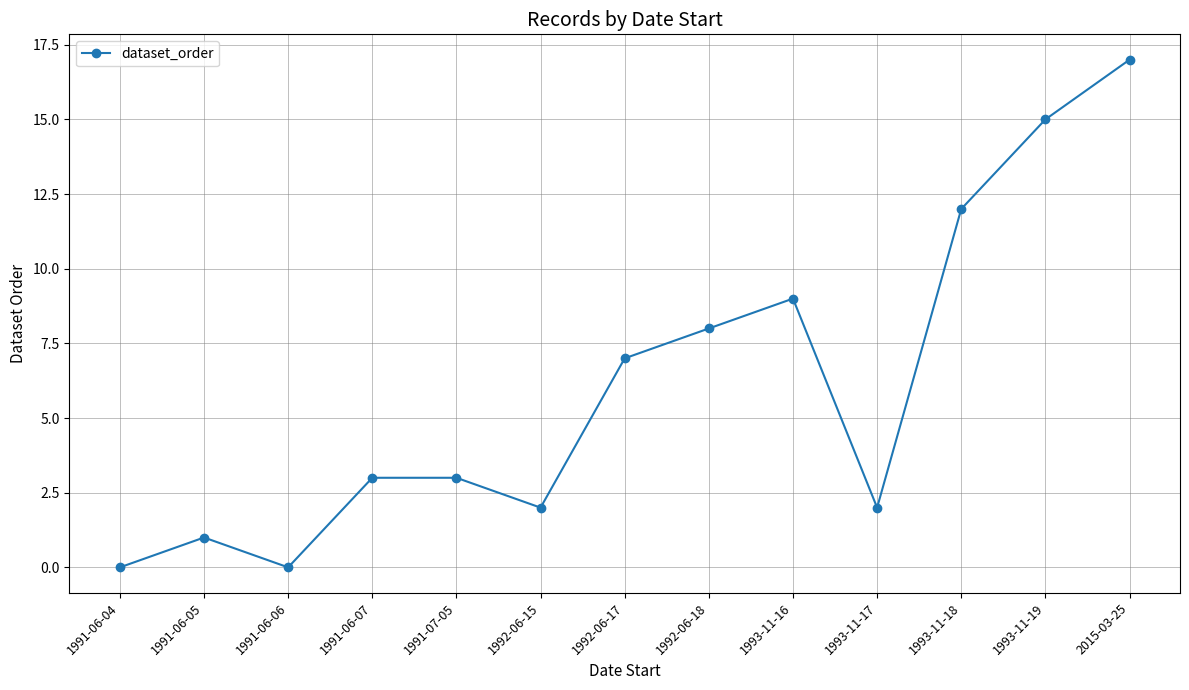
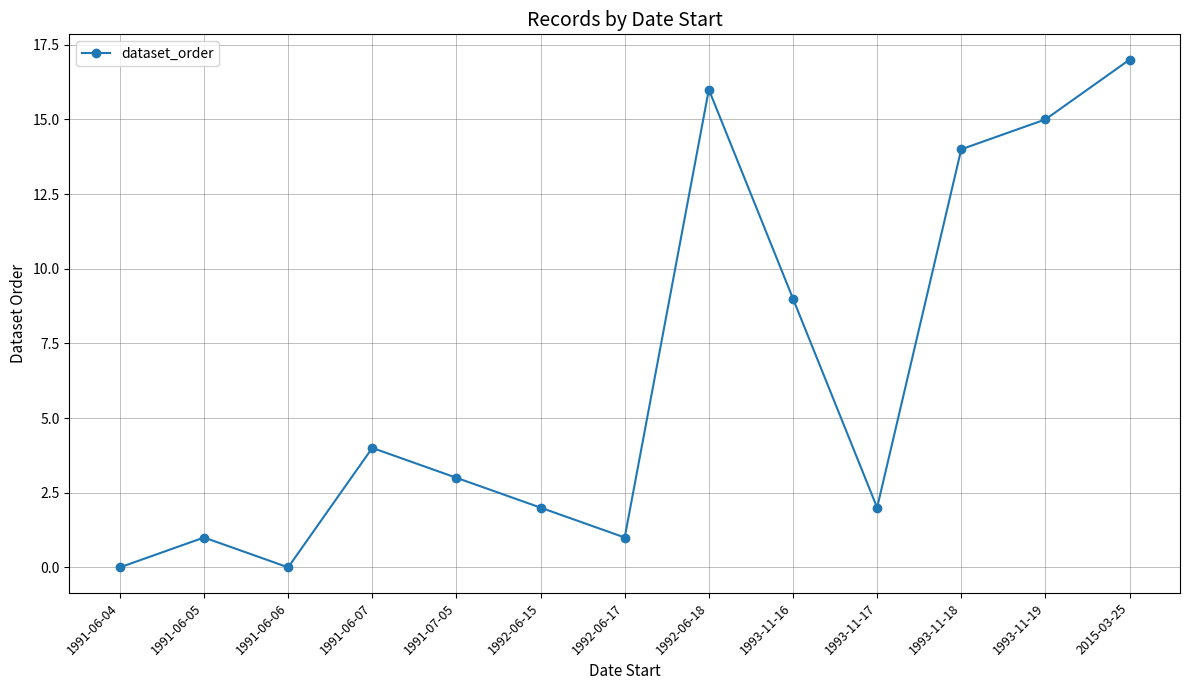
  {
    "1991-06-04": 0,
    "1991-06-05": 1,
    "1991-06-06": 0,
-   "1991-06-07": 3,
+   "1991-06-07": 4,
    "1991-07-05": 3,
    "1992-06-15": 2,
-   "1992-06-17": 7,
-   "1992-06-18": 8,
+   "1992-06-17": 1,
+   "1992-06-18": 16,
    "1993-11-16": 9,
    "1993-11-17": 2,
-   "1993-11-18": 12,
+   "1993-11-18": 14,
    "1993-11-19": 15,
    "2015-03-25": 17
  }
